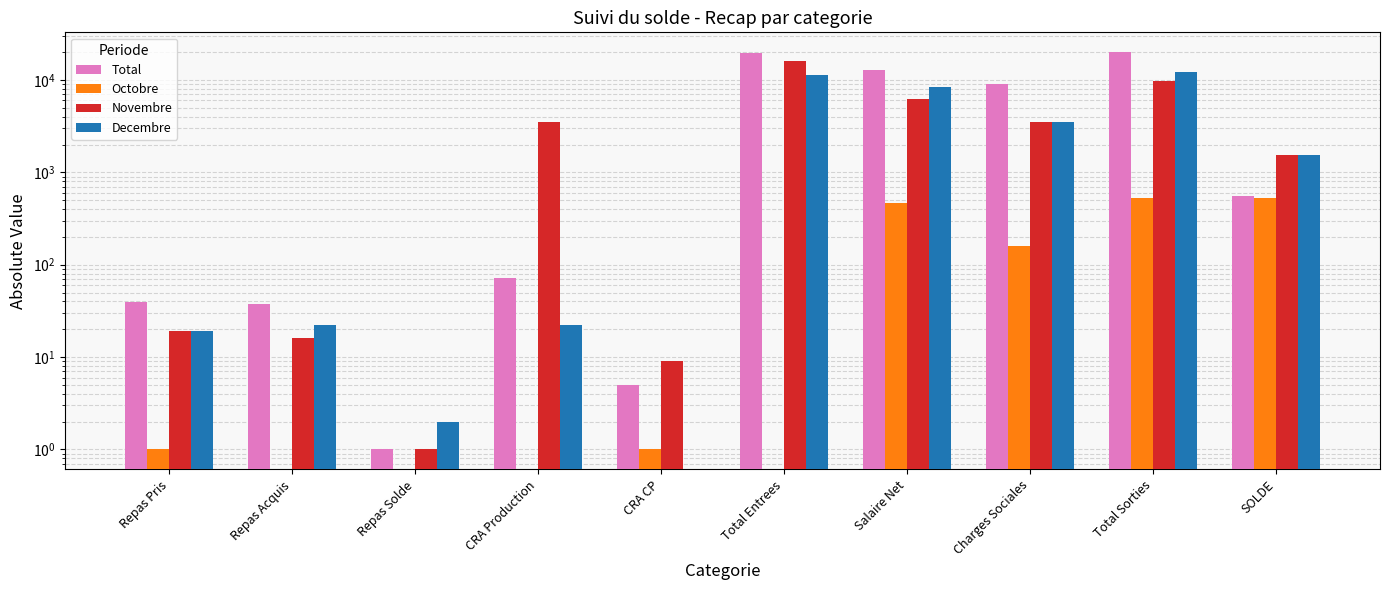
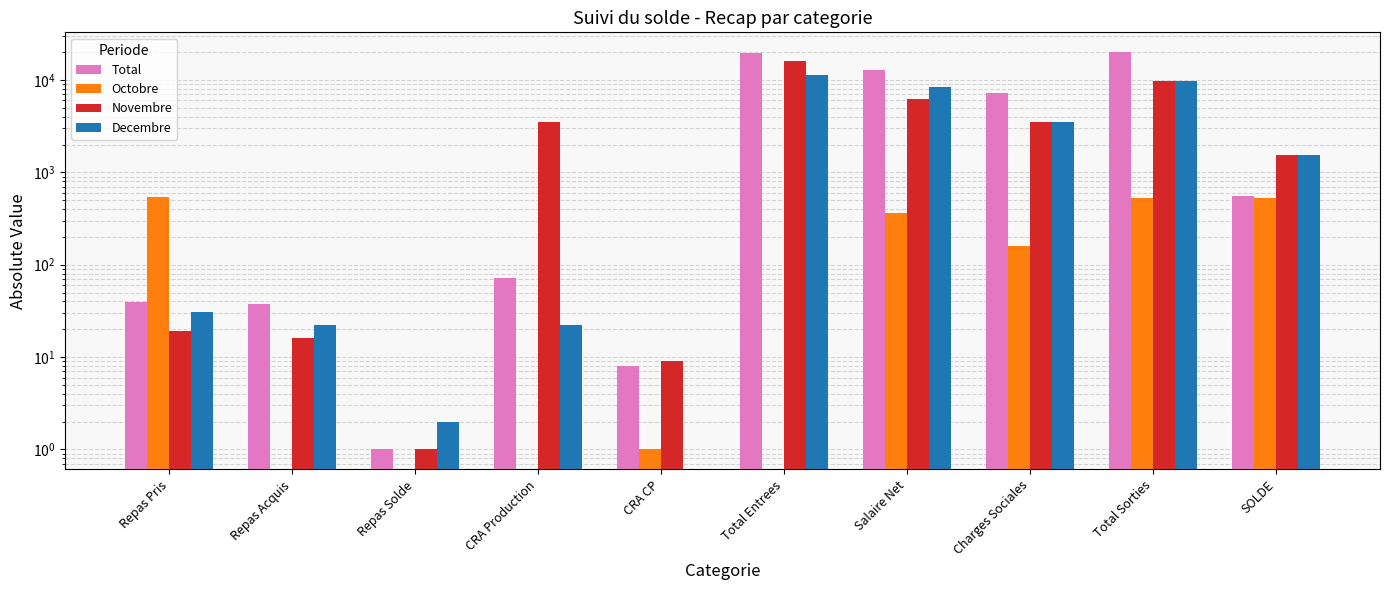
  {
    "Total": {
      "Repas Pris": 39,
      "Repas Acquis": 38,
      "Repas Solde": 1,
      "CRA Production": 70,
-     "CRA CP": 5,
+     "CRA CP": 8,
      "Total Entrees": 19000,
      "Salaire Net": 13000,
-     "Charges Sociales": 9000,
+     "Charges Sociales": 7000,
      "Total Sorties": 20000,
      "SOLDE": 600
    },
    "Octobre": {
-     "Repas Pris": 1,
+     "Repas Pris": 500,
      "CRA CP": 1,
-     "Salaire Net": 500,
+     "Salaire Net": 360,
      "Charges Sociales": 160,
      "Total Sorties": 500,
      "SOLDE": 500
    },
    "Novembre": {
      "Repas Pris": 19,
      "Repas Acquis": 16,
      "Repas Solde": 1,
      "CRA Production": 3500,
      "CRA CP": 9,
      "Total Entrees": 16000,
      "Salaire Net": 6000,
      "Charges Sociales": 3500,
      "Total Sorties": 10000,
      "SOLDE": 1600
    },
    "Decembre": {
-     "Repas Pris": 19,
+     "Repas Pris": 31,
      "Repas Acquis": 22,
      "Repas Solde": 2,
      "CRA Production": 22,
      "Total Entrees": 11000,
      "Salaire Net": 8000,
      "Charges Sociales": 3500,
-     "Total Sorties": 12000,
+     "Total Sorties": 10000,
      "SOLDE": 1500
    }
  }
